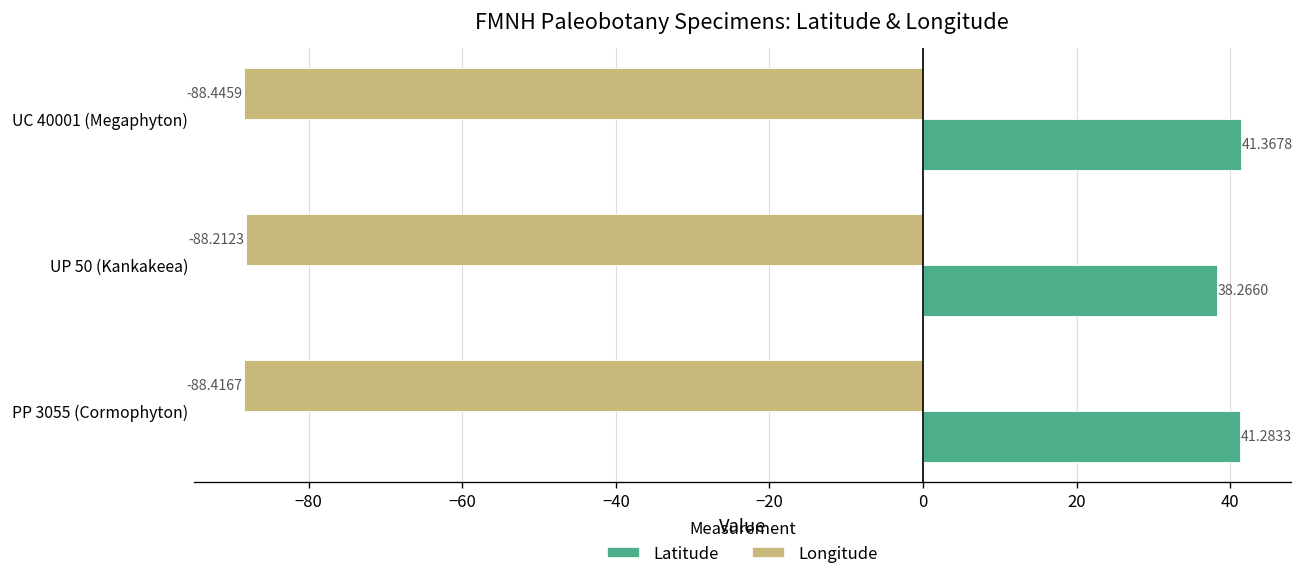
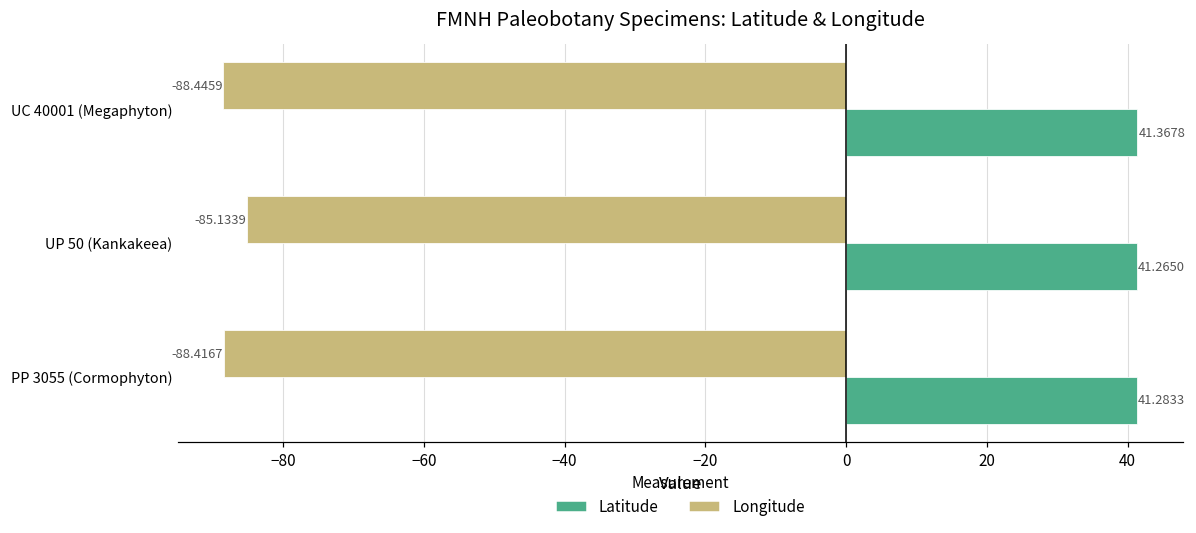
  {
    "Latitude": {
      "UC 40001 (Megaphyton)": 41.3678,
-     "UP 50 (Kankakeea)": 38.2660,
+     "UP 50 (Kankakeea)": 41.2650,
      "PP 3055 (Cormophyton)": 41.2833
    },
    "Longitude": {
      "UC 40001 (Megaphyton)": -88.4459,
-     "UP 50 (Kankakeea)": -88.2123,
+     "UP 50 (Kankakeea)": -85.1339,
      "PP 3055 (Cormophyton)": -88.4167
    }
  }
